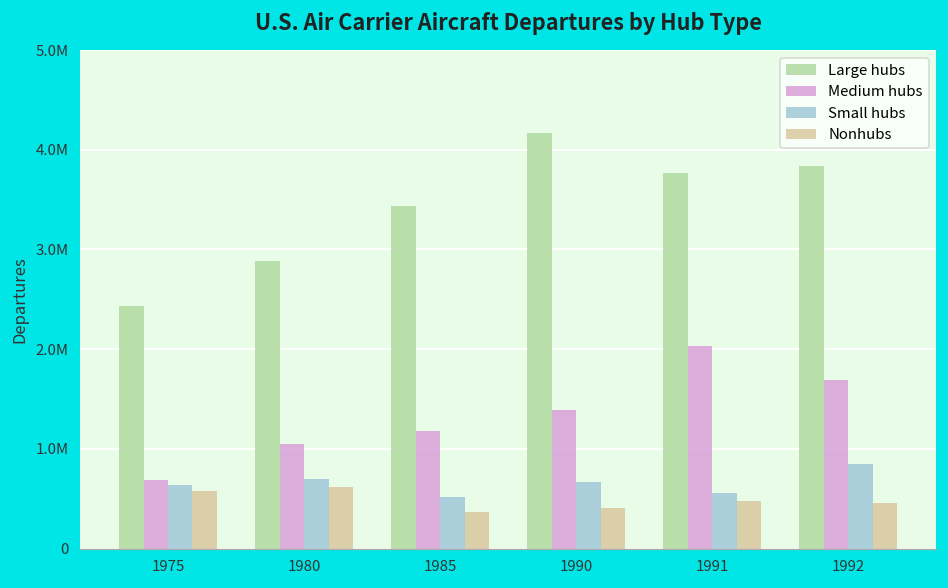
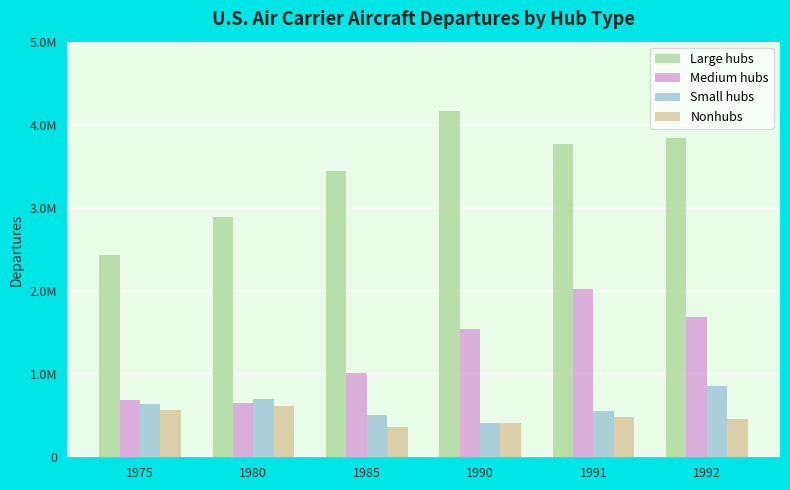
  {
    "Medium hubs": {
      "1975": 700000,
-     "1980": 1000000,
-     "1985": 1200000,
-     "1990": 1400000,
+     "1980": 700000,
+     "1985": 1000000,
+     "1990": 1500000,
      "1991": 2000000,
      "1992": 1700000
    },
    "Small hubs": {
      "1975": 600000,
      "1980": 700000,
      "1985": 500000,
-     "1990": 700000,
+     "1990": 400000,
      "1991": 600000,
      "1992": 900000
    }
  }
